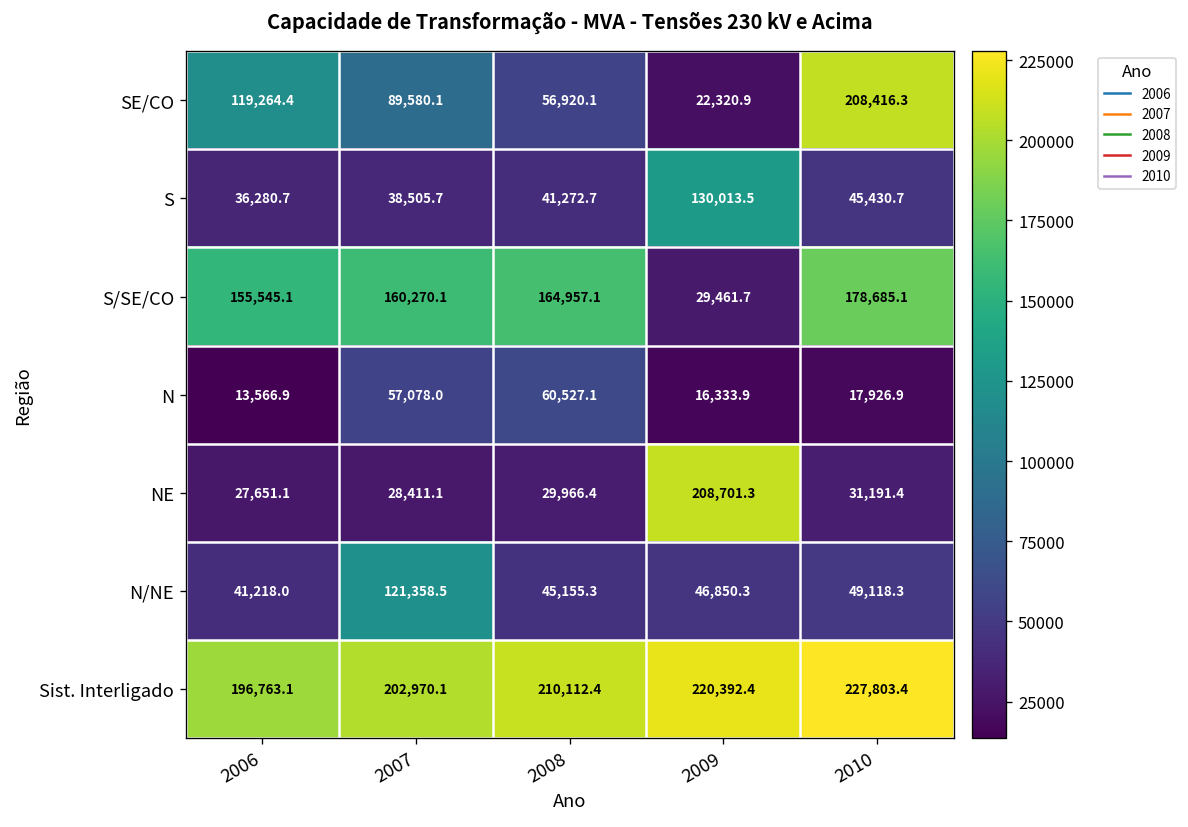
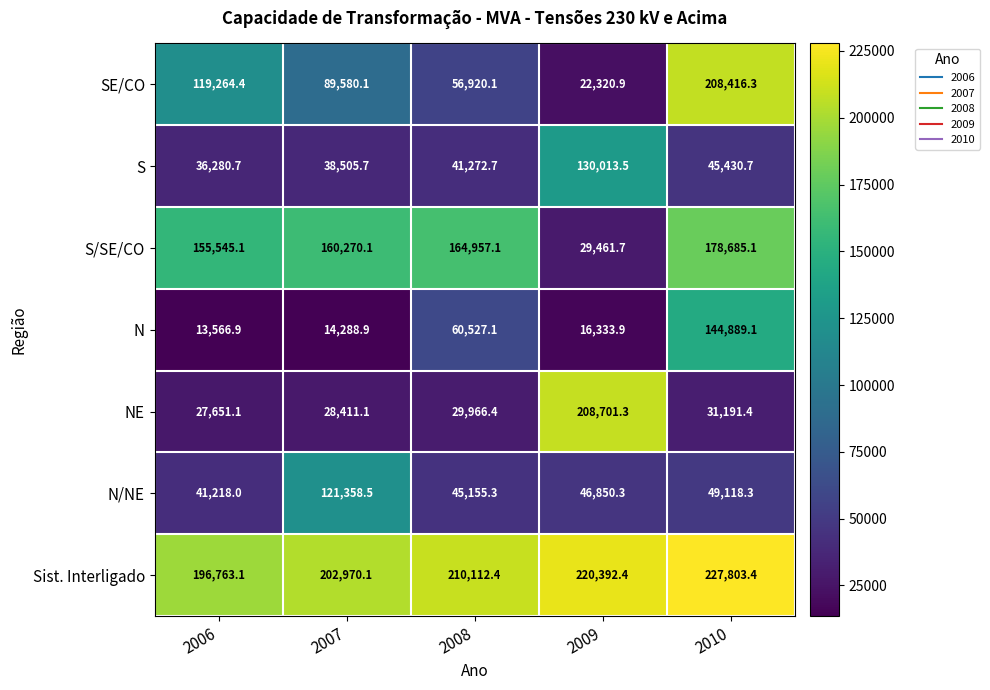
  {
    "SE/CO": {
      "2006": "119,264.4",
      "2007": "89,580.1",
      "2008": "56,920.1",
      "2009": "22,320.9",
      "2010": "208,416.3"
    },
    "S": {
      "2006": "36,280.7",
      "2007": "38,505.7",
      "2008": "41,272.7",
      "2009": "130,013.5",
      "2010": "45,430.7"
    },
    "S/SE/CO": {
      "2006": "155,545.1",
      "2007": "160,270.1",
      "2008": "164,957.1",
      "2009": "29,461.7",
      "2010": "178,685.1"
    },
    "N": {
      "2006": "13,566.9",
-     "2007": "57,078.0",
+     "2007": "14,288.9",
      "2008": "60,527.1",
      "2009": "16,333.9",
-     "2010": "17,926.9"
+     "2010": "144,889.1"
    },
    "NE": {
      "2006": "27,651.1",
      "2007": "28,411.1",
      "2008": "29,966.4",
      "2009": "208,701.3",
      "2010": "31,191.4"
    },
    "N/NE": {
      "2006": "41,218.0",
      "2007": "121,358.5",
      "2008": "45,155.3",
      "2009": "46,850.3",
      "2010": "49,118.3"
    },
    "Sist. Interligado": {
      "2006": "196,763.1",
      "2007": "202,970.1",
      "2008": "210,112.4",
      "2009": "220,392.4",
      "2010": "227,803.4"
    }
  }
